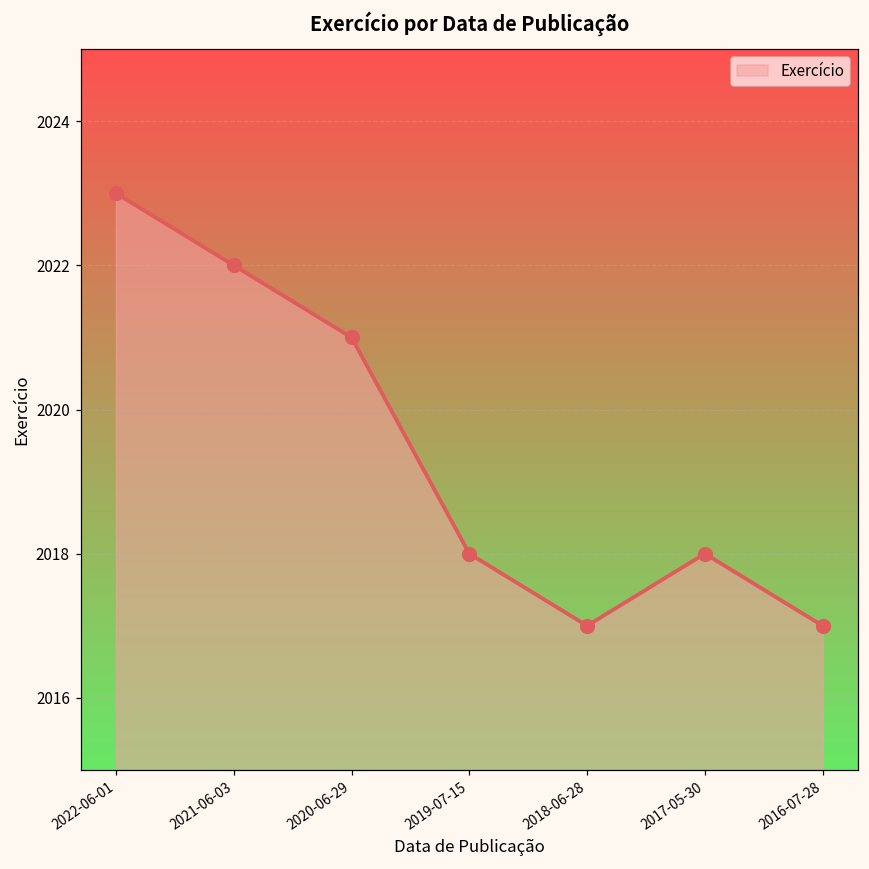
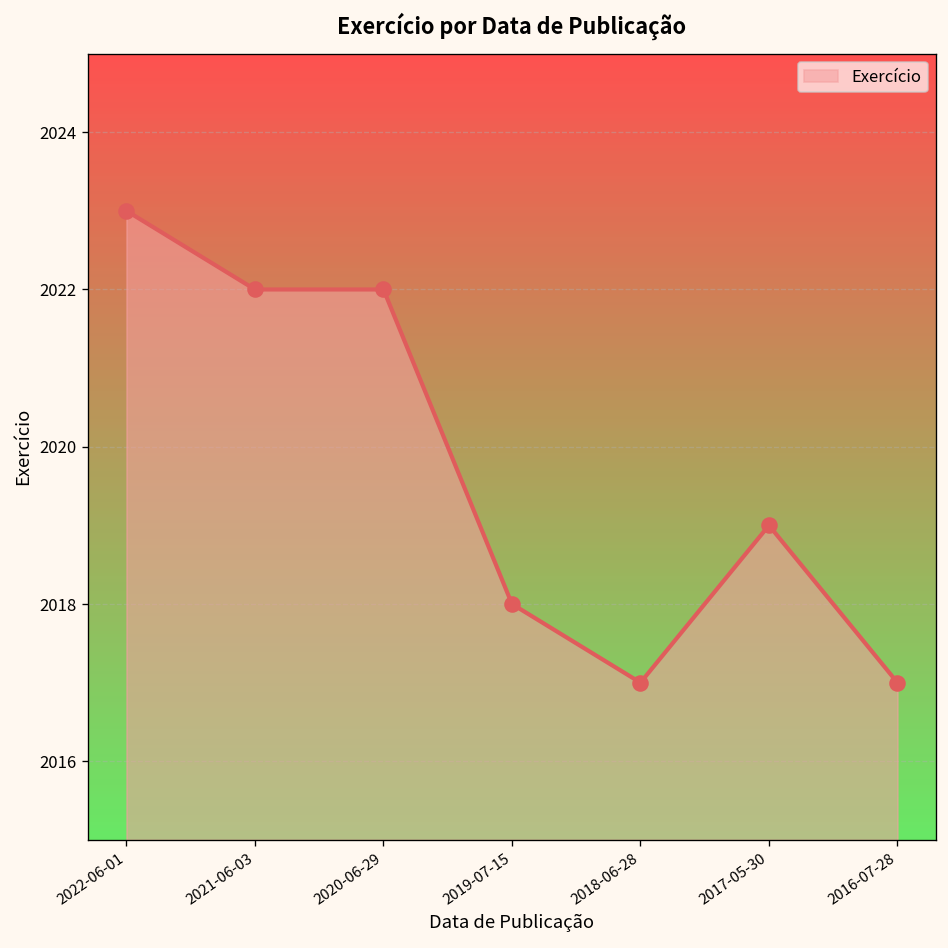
  {
    "2022-06-01": 2023,
    "2021-06-03": 2022,
-   "2020-06-29": 2021,
+   "2020-06-29": 2022,
    "2019-07-15": 2018,
    "2018-06-28": 2017,
-   "2017-05-30": 2018,
+   "2017-05-30": 2019,
    "2016-07-28": 2017
  }
